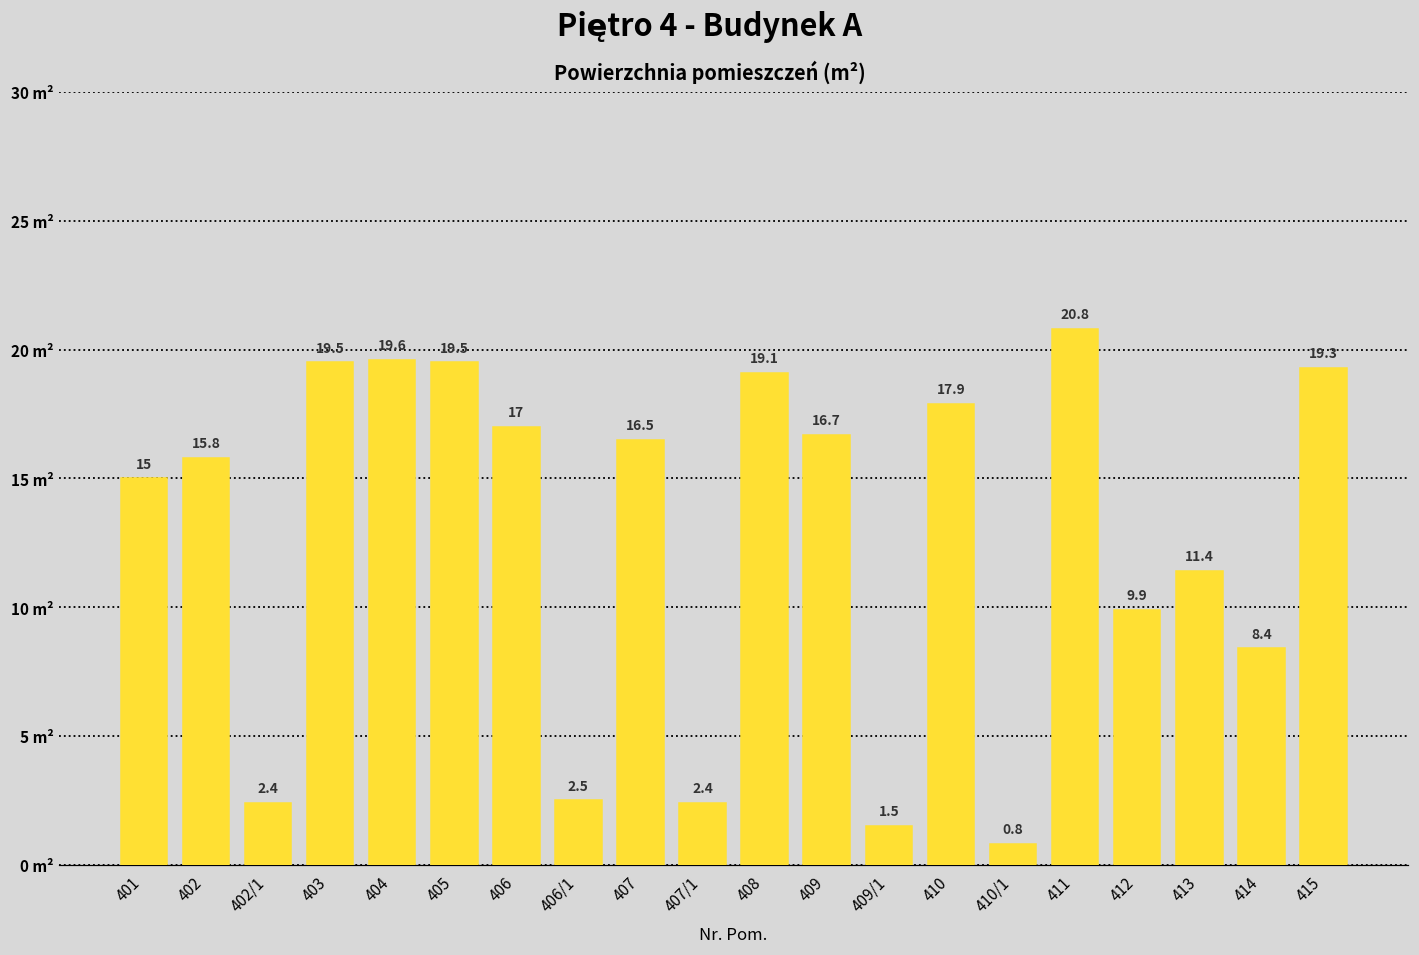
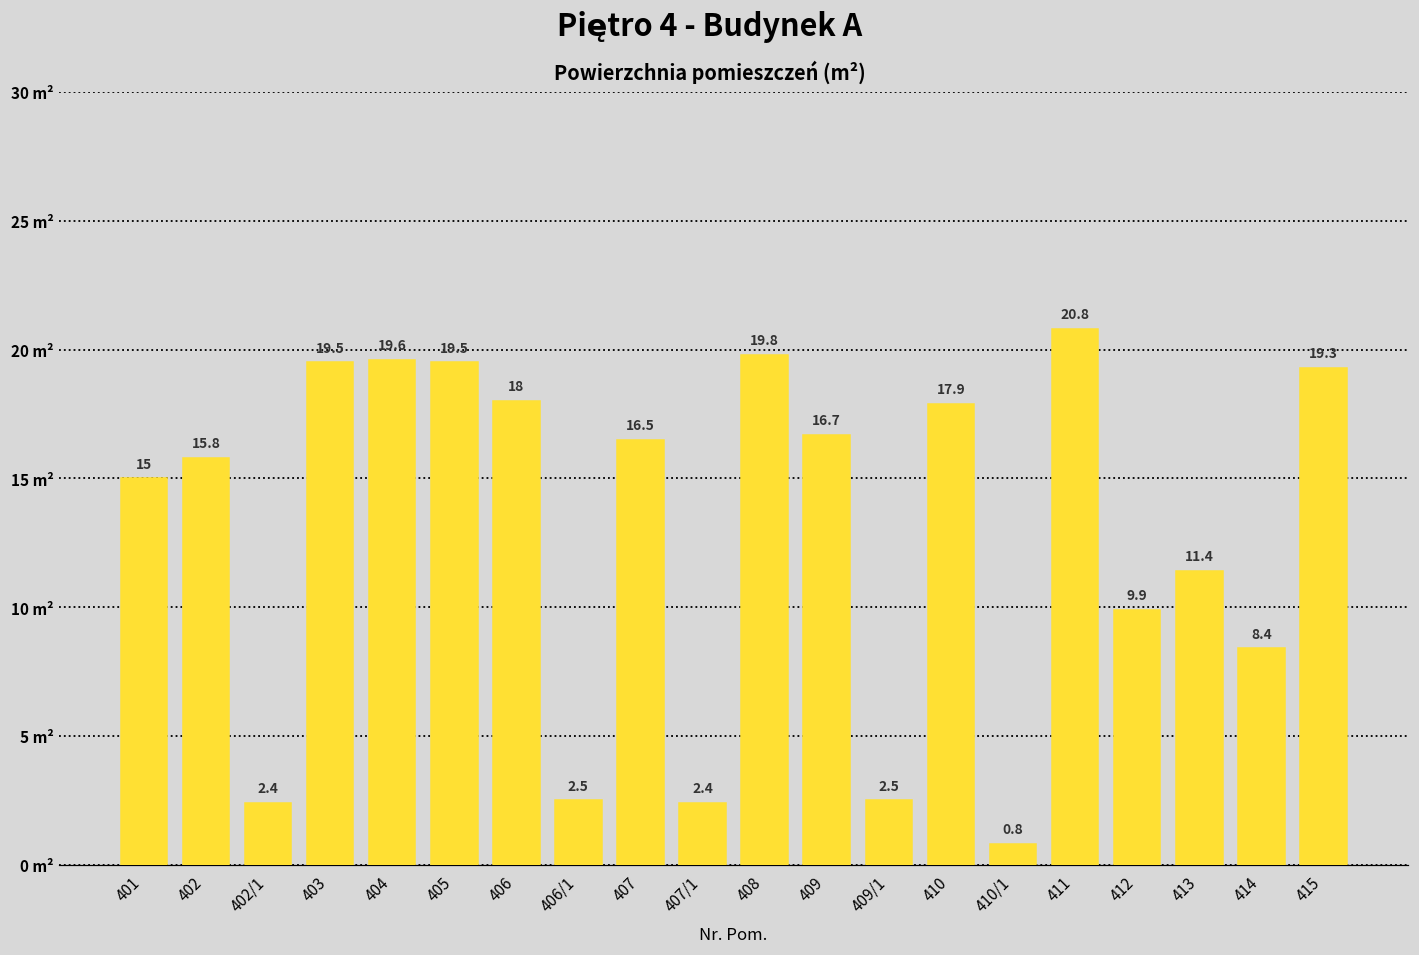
  {
    "401": 15,
    "402": 15.8,
    "402/1": 2.4,
    "403": 19.5,
    "404": 19.6,
    "405": 19.5,
-   "406": 17,
+   "406": 18,
    "406/1": 2.5,
    "407": 16.5,
    "407/1": 2.4,
-   "408": 19.1,
+   "408": 19.8,
    "409": 16.7,
-   "409/1": 1.5,
+   "409/1": 2.5,
    "410": 17.9,
    "410/1": 0.8,
    "411": 20.8,
    "412": 9.9,
    "413": 11.4,
    "414": 8.4,
    "415": 19.3
  }
